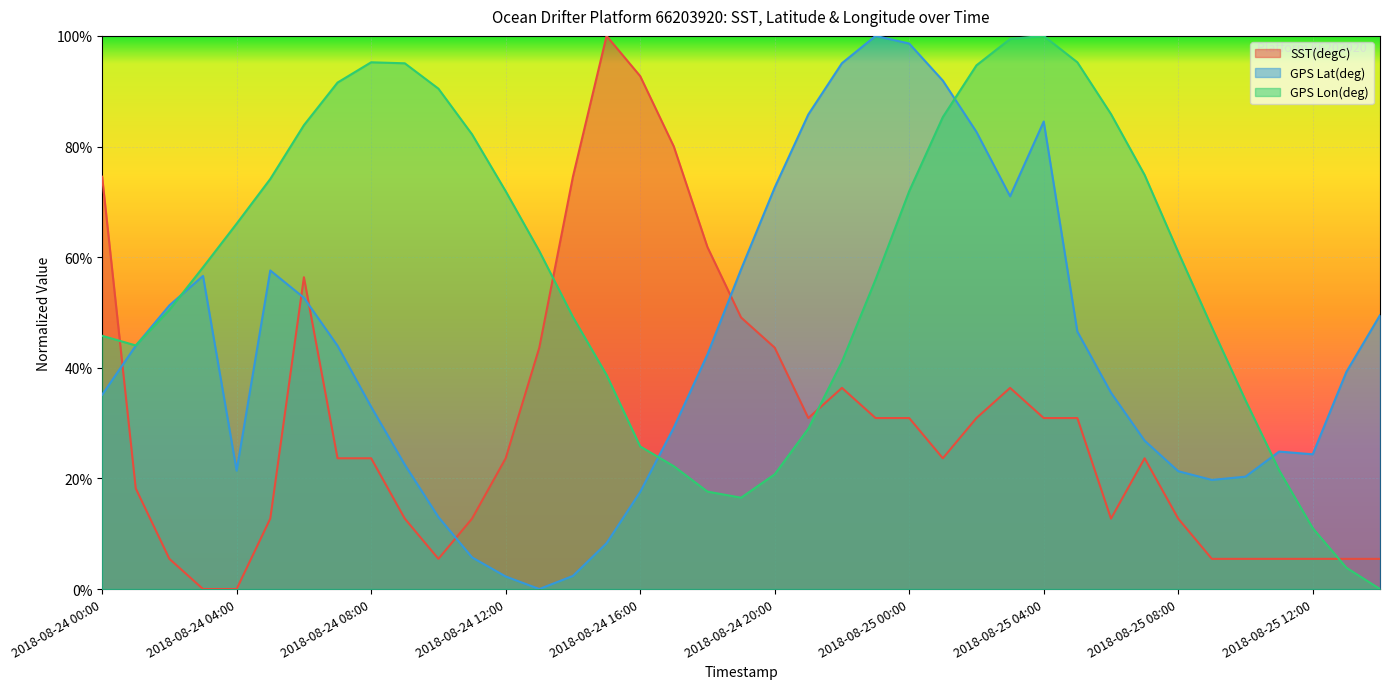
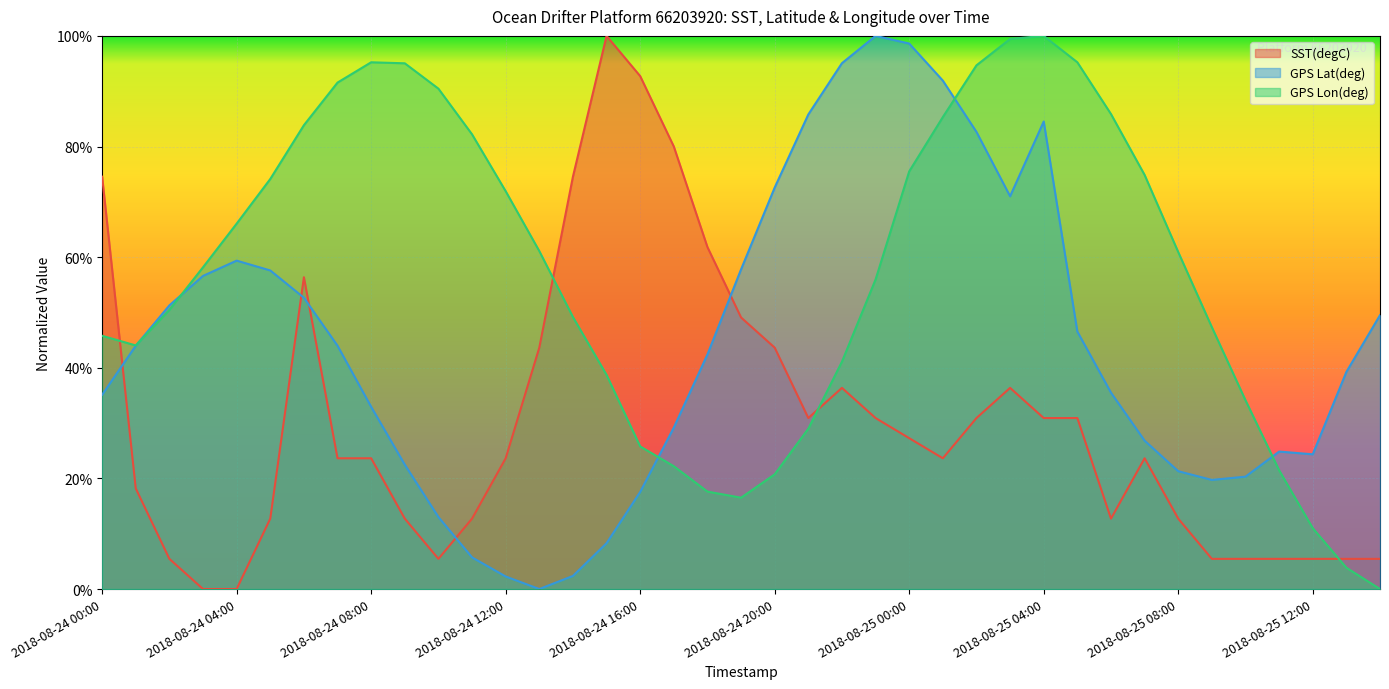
  {
    "SST(degC)": {
      "2018-08-24 00:00": "75%",
      "2018-08-24 04:00": "0%",
      "2018-08-24 08:00": "24%",
      "2018-08-24 12:00": "24%",
      "2018-08-24 16:00": "93%",
      "2018-08-24 20:00": "44%",
-     "2018-08-25 00:00": "31%",
+     "2018-08-25 00:00": "27%",
      "2018-08-25 04:00": "31%",
      "2018-08-25 08:00": "13%",
      "2018-08-25 12:00": "5%"
    },
    "GPS Lat(deg)": {
      "2018-08-24 00:00": "35%",
-     "2018-08-24 04:00": "21%",
+     "2018-08-24 04:00": "59%",
      "2018-08-24 08:00": "33%",
      "2018-08-24 12:00": "2%",
      "2018-08-24 16:00": "18%",
      "2018-08-24 20:00": "73%",
      "2018-08-25 00:00": "99%",
      "2018-08-25 04:00": "85%",
      "2018-08-25 08:00": "21%",
      "2018-08-25 12:00": "24%"
    },
    "GPS Lon(deg)": {
      "2018-08-24 00:00": "46%",
      "2018-08-24 04:00": "66%",
      "2018-08-24 08:00": "95%",
      "2018-08-24 12:00": "72%",
      "2018-08-24 16:00": "26%",
      "2018-08-24 20:00": "21%",
-     "2018-08-25 00:00": "72%",
+     "2018-08-25 00:00": "76%",
      "2018-08-25 04:00": "100%",
      "2018-08-25 08:00": "61%",
      "2018-08-25 12:00": "11%"
    }
  }
